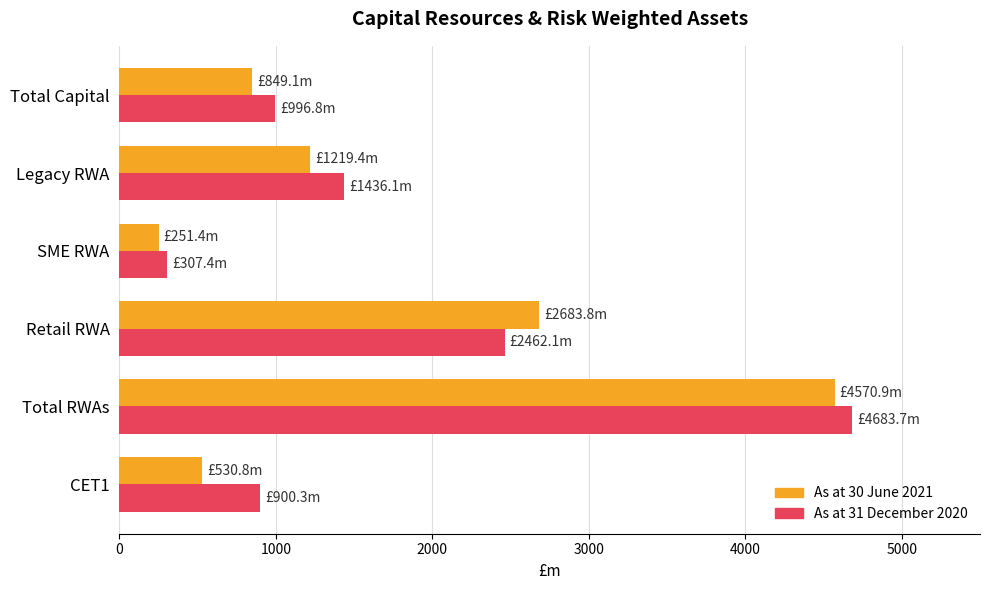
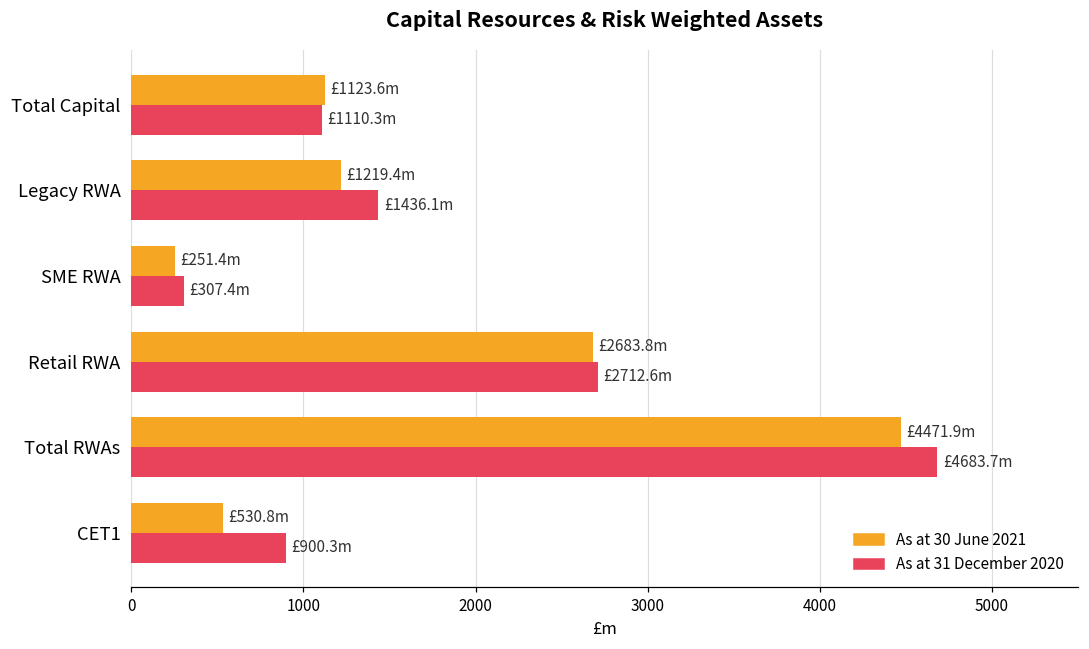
  {
    "As at 30 June 2021": {
-     "Total Capital": "£849.1m",
+     "Total Capital": "£1123.6m",
      "Legacy RWA": "£1219.4m",
      "SME RWA": "£251.4m",
      "Retail RWA": "£2683.8m",
-     "Total RWAs": "£4570.9m",
+     "Total RWAs": "£4471.9m",
      "CET1": "£530.8m"
    },
    "As at 31 December 2020": {
-     "Total Capital": "£996.8m",
+     "Total Capital": "£1110.3m",
      "Legacy RWA": "£1436.1m",
      "SME RWA": "£307.4m",
-     "Retail RWA": "£2462.1m",
+     "Retail RWA": "£2712.6m",
      "Total RWAs": "£4683.7m",
      "CET1": "£900.3m"
    }
  }
